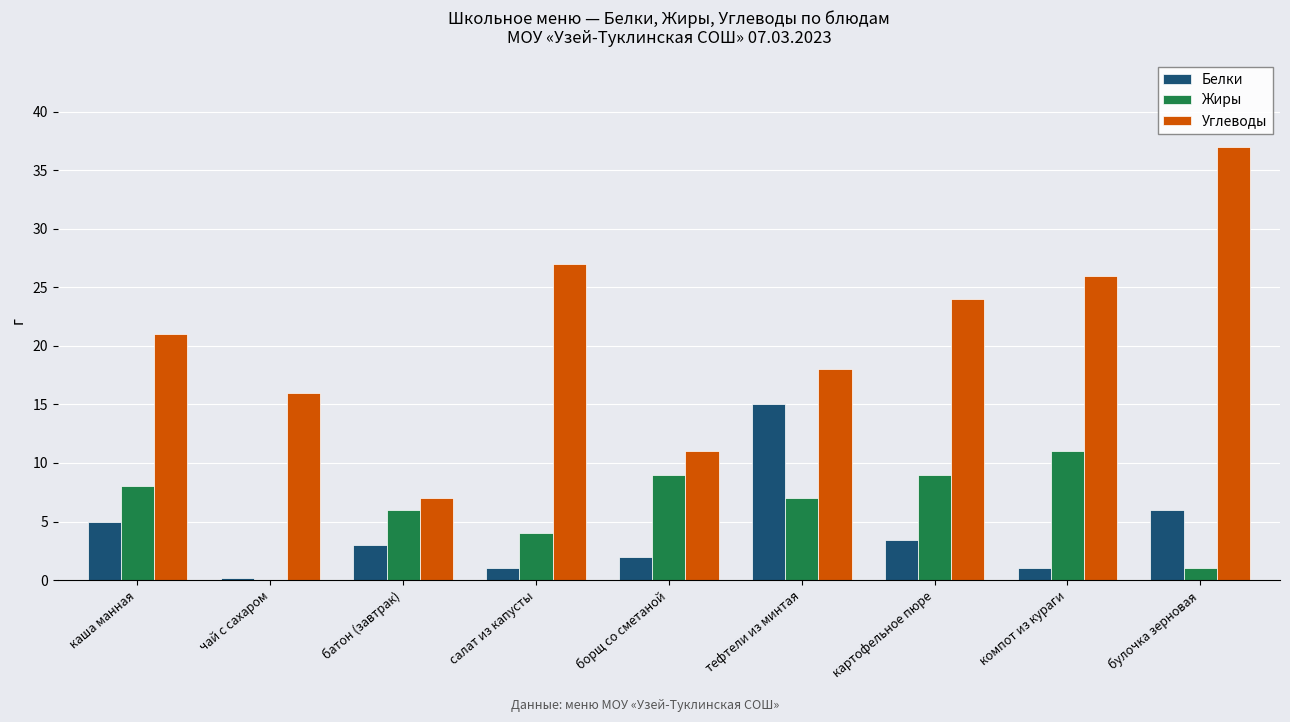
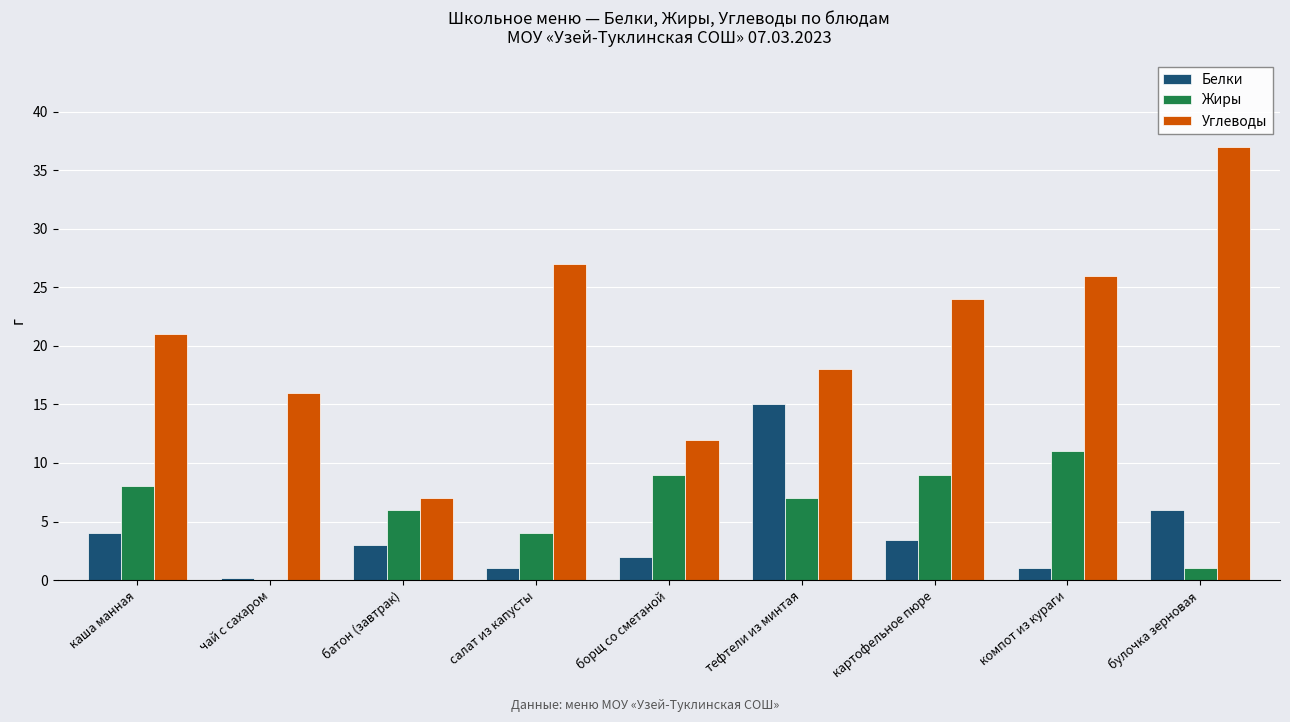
  {
    "Белки": {
-     "каша манная": 5,
+     "каша манная": 4,
      "батон (завтрак)": 3,
      "салат из капусты": 1,
      "борщ со сметаной": 2,
      "тефтели из минтая": 15,
      "картофельное пюре": 3.4,
      "компот из кураги": 1,
      "булочка зерновая": 6
    },
    "Жиры": {
      "каша манная": 8,
      "чай с сахаром": 0,
      "батон (завтрак)": 6,
      "салат из капусты": 4,
      "борщ со сметаной": 9,
      "тефтели из минтая": 7,
      "картофельное пюре": 9,
      "компот из кураги": 11,
      "булочка зерновая": 1
    },
    "Углеводы": {
      "каша манная": 21,
      "чай с сахаром": 16,
      "батон (завтрак)": 7,
      "салат из капусты": 27,
-     "борщ со сметаной": 11,
+     "борщ со сметаной": 12,
      "тефтели из минтая": 18,
      "картофельное пюре": 24,
      "компот из кураги": 26,
      "булочка зерновая": 37
    }
  }
